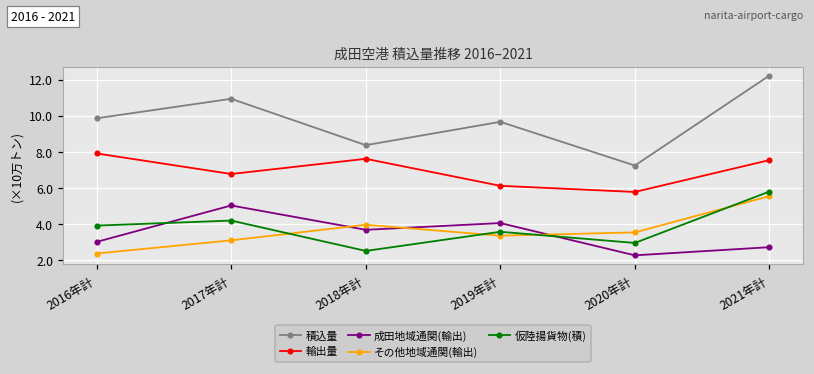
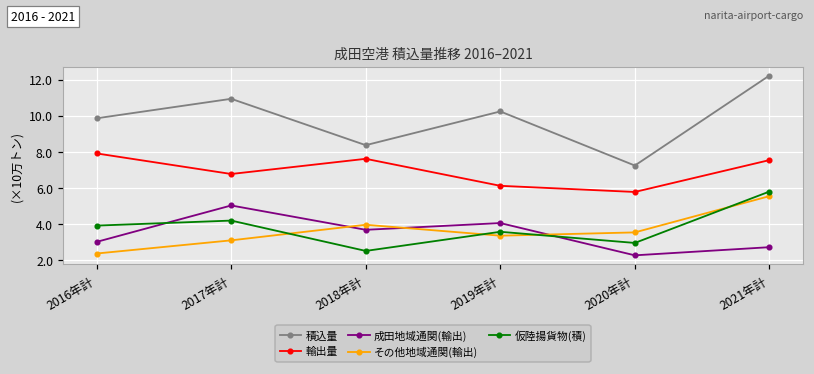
  {
    "積込量": {
      "2016年計": 9.9,
      "2017年計": 10.9,
      "2018年計": 8.4,
-     "2019年計": 9.7,
+     "2019年計": 10.2,
      "2020年計": 7.2,
      "2021年計": 12.2
    },
    "輸出量": {
      "2016年計": 7.9,
      "2017年計": 6.8,
      "2018年計": 7.6,
      "2019年計": 6.1,
      "2020年計": 5.8,
      "2021年計": 7.5
    },
    "成田地域通関(輸出)": {
      "2016年計": 3.0,
      "2017年計": 5.0,
      "2018年計": 3.7,
      "2019年計": 4.0,
      "2020年計": 2.2,
      "2021年計": 2.7
    },
    "その他地域通関(輸出)": {
      "2016年計": 2.3,
      "2017年計": 3.1,
      "2018年計": 3.9,
      "2019年計": 3.3,
      "2020年計": 3.5,
      "2021年計": 5.5
    },
    "仮陸揚貨物(積)": {
      "2016年計": 3.9,
      "2017年計": 4.2,
      "2018年計": 2.5,
      "2019年計": 3.6,
      "2020年計": 2.9,
      "2021年計": 5.8
    }
  }
